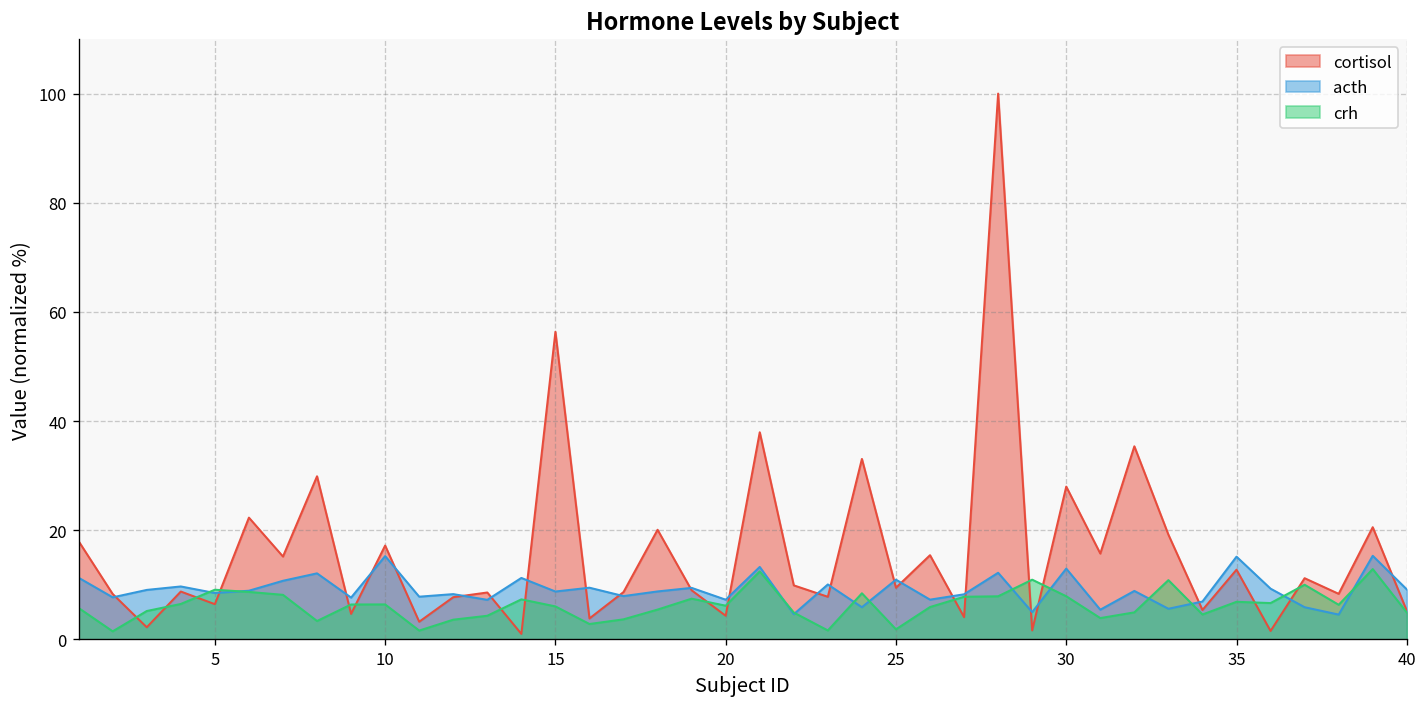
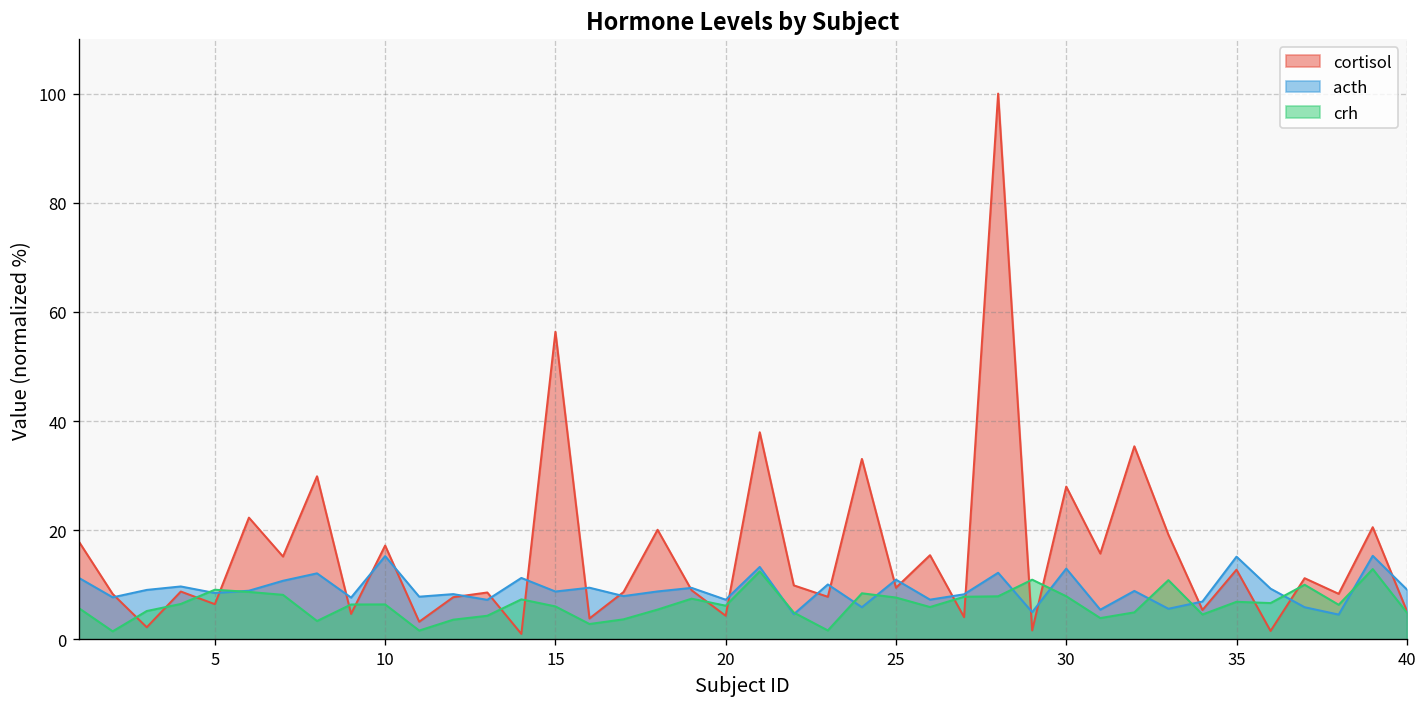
  {
    "cortisol": {
      "5": 6,
      "10": 17,
      "15": 56,
      "20": 4,
      "25": 9,
      "30": 28,
      "35": 13
    },
    "acth": {
      "5": 9,
      "10": 15,
      "15": 9,
      "20": 7,
      "25": 11,
      "30": 13,
      "35": 15,
      "40": 9
    },
    "crh": {
      "5": 9,
      "10": 6,
      "15": 6,
      "20": 6,
-     "25": 2,
+     "25": 8,
      "30": 8,
      "35": 7
    }
  }
